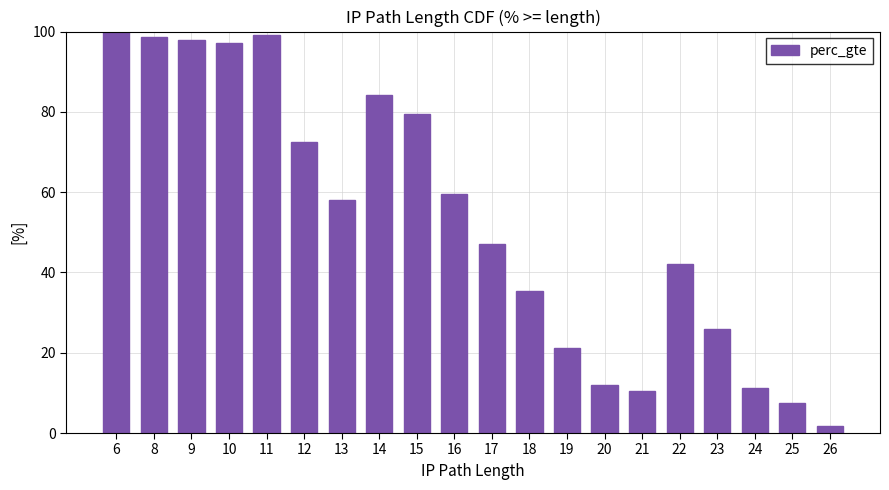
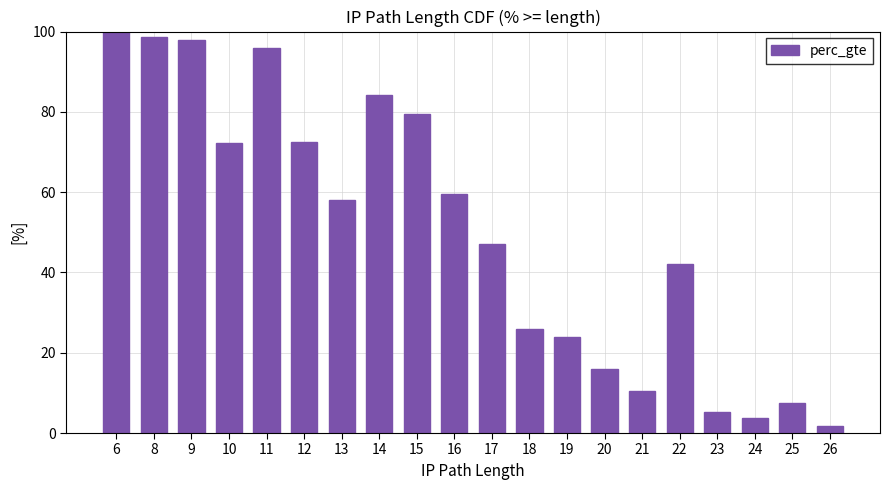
  {
    "6": 100,
    "8": 99,
    "9": 98,
-   "10": 97,
-   "11": 99,
+   "10": 72,
+   "11": 96,
    "12": 73,
    "13": 58,
    "14": 84,
    "15": 80,
    "16": 60,
    "17": 47,
-   "18": 35,
-   "19": 21,
-   "20": 12,
+   "18": 26,
+   "19": 24,
+   "20": 16,
    "21": 10,
    "22": 42,
-   "23": 26,
-   "24": 11,
+   "23": 5,
+   "24": 4,
    "25": 8,
    "26": 2
  }
